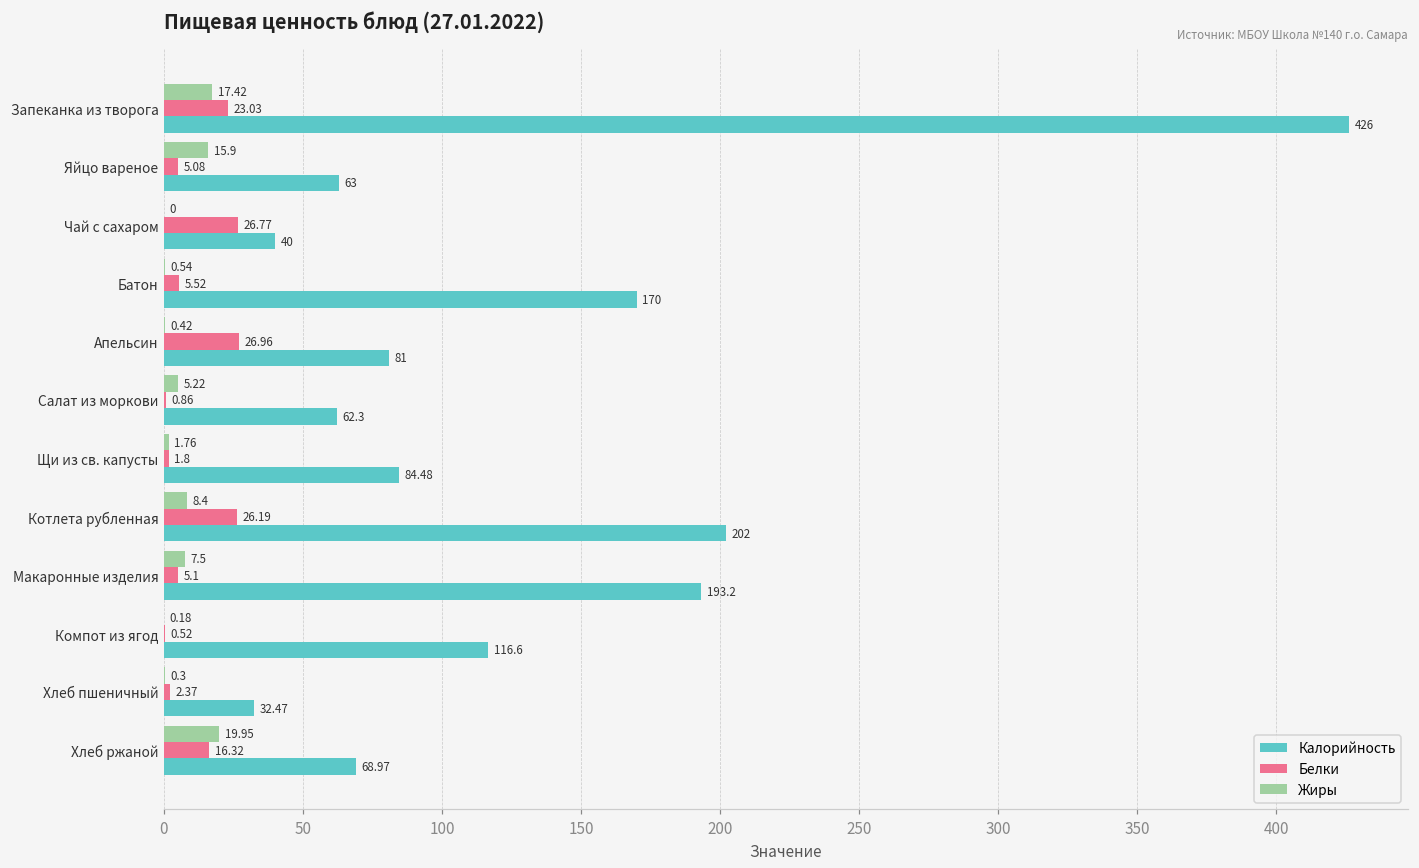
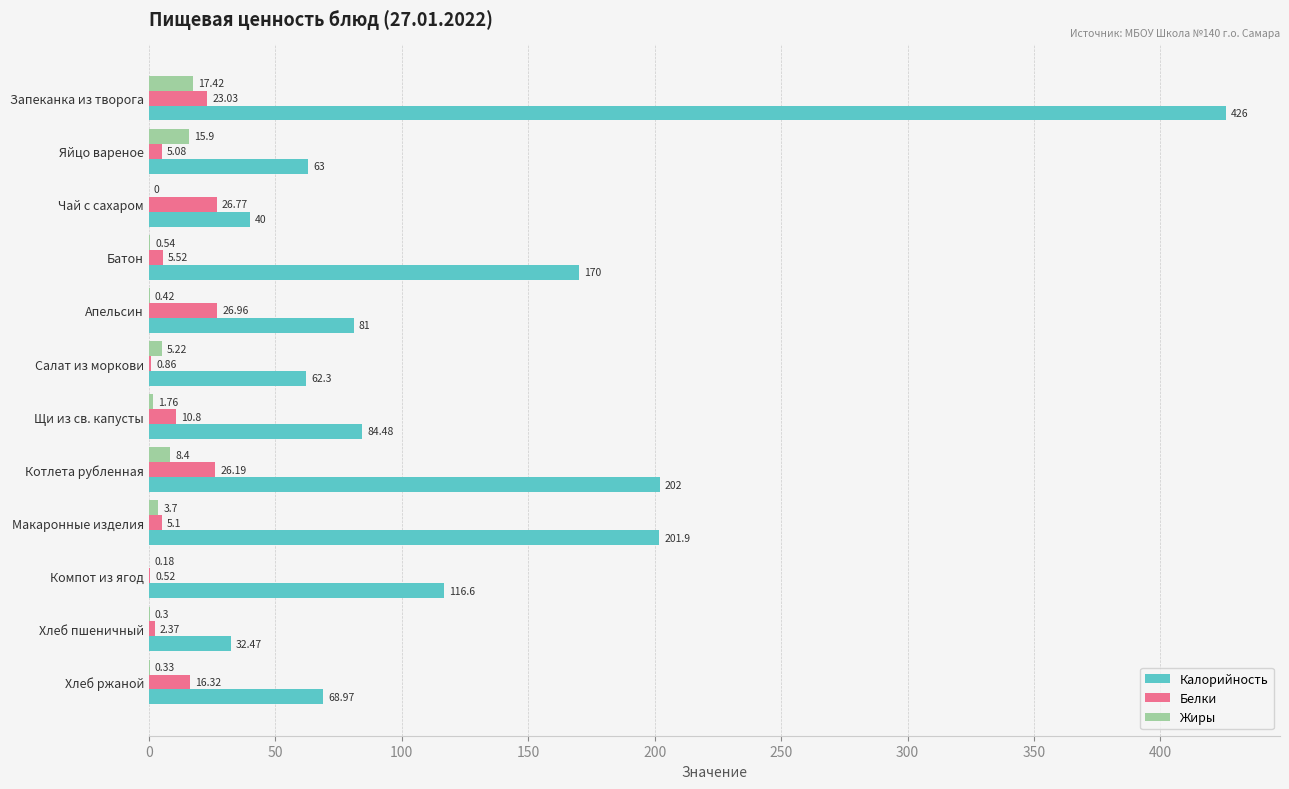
  {
    "Калорийность": {
      "Запеканка из творога": 426,
      "Яйцо вареное": 63,
      "Чай с сахаром": 40,
      "Батон": 170,
      "Апельсин": 81,
      "Салат из моркови": 62.3,
      "Щи из св. капусты": 84.48,
      "Котлета рубленная": 202,
-     "Макаронные изделия": 193.2,
+     "Макаронные изделия": 201.9,
      "Компот из ягод": 116.6,
      "Хлеб пшеничный": 32.47,
      "Хлеб ржаной": 68.97
    },
    "Белки": {
      "Запеканка из творога": 23.03,
      "Яйцо вареное": 5.08,
      "Чай с сахаром": 26.77,
      "Батон": 5.52,
      "Апельсин": 26.96,
      "Салат из моркови": 0.86,
-     "Щи из св. капусты": 1.8,
+     "Щи из св. капусты": 10.8,
      "Котлета рубленная": 26.19,
      "Макаронные изделия": 5.1,
      "Компот из ягод": 0.52,
      "Хлеб пшеничный": 2.37,
      "Хлеб ржаной": 16.32
    },
    "Жиры": {
      "Запеканка из творога": 17.42,
      "Яйцо вареное": 15.9,
      "Чай с сахаром": 0,
      "Батон": 0.54,
      "Апельсин": 0.42,
      "Салат из моркови": 5.22,
      "Щи из св. капусты": 1.76,
      "Котлета рубленная": 8.4,
-     "Макаронные изделия": 7.5,
+     "Макаронные изделия": 3.7,
      "Компот из ягод": 0.18,
      "Хлеб пшеничный": 0.3,
-     "Хлеб ржаной": 19.95
+     "Хлеб ржаной": 0.33
    }
  }
